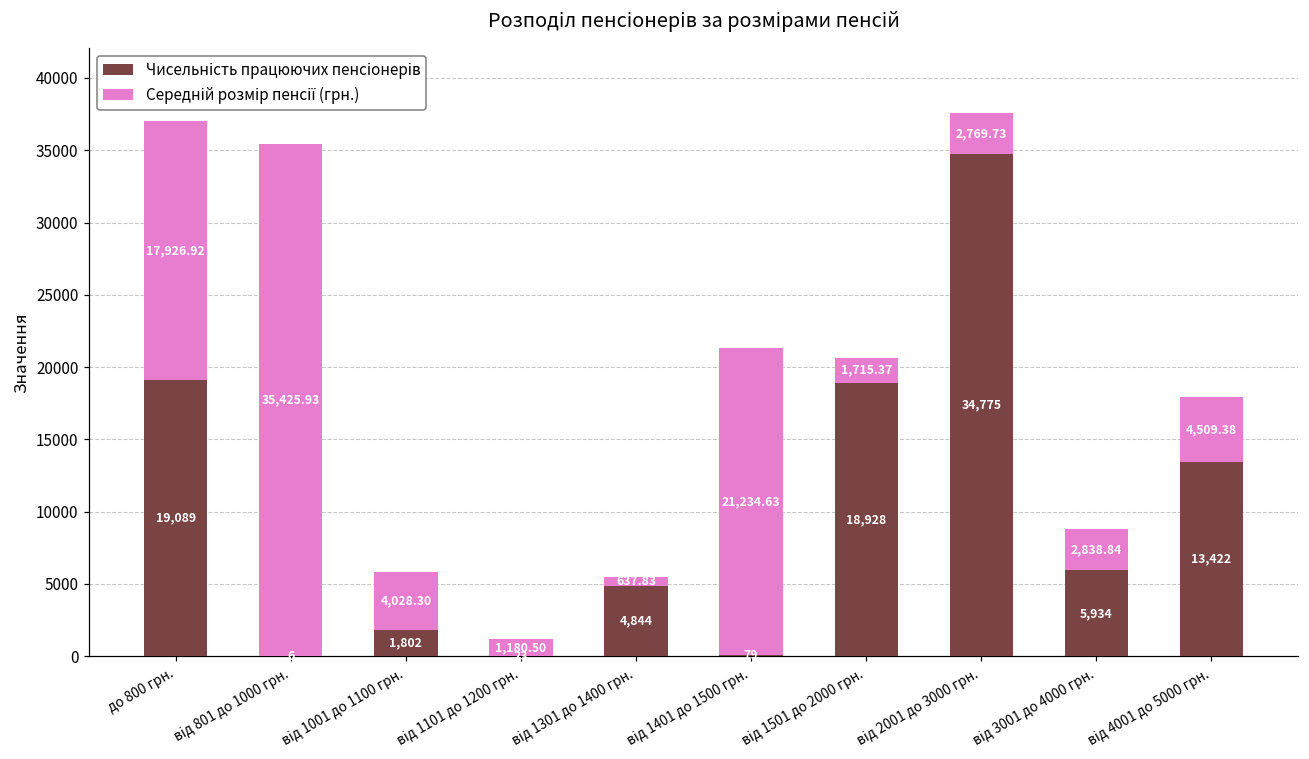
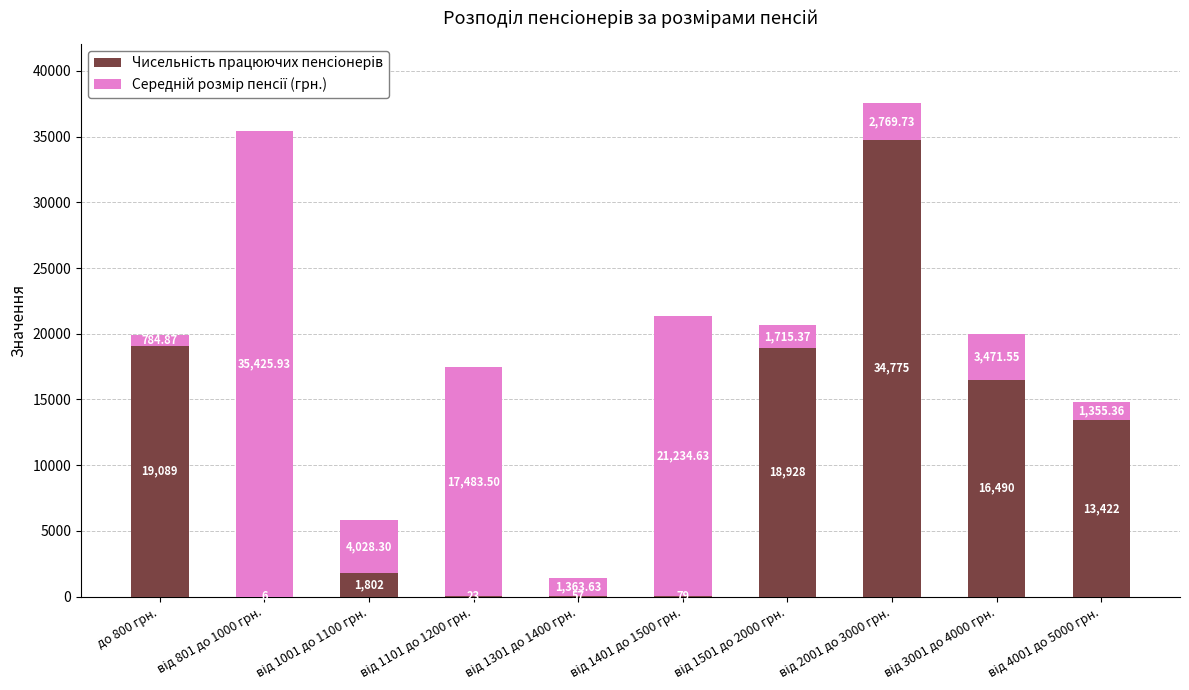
  {
    "Чисельність працюючих пенсіонерів": {
      "до 800 грн.": "19,089",
      "від 1001 до 1100 грн.": "1,802",
      "від 1101 до 1200 грн.": "23",
-     "від 1301 до 1400 грн.": "4,844",
+     "від 1301 до 1400 грн.": "57",
      "від 1401 до 1500 грн.": "79",
      "від 1501 до 2000 грн.": "18,928",
      "від 2001 до 3000 грн.": "34,775",
-     "від 3001 до 4000 грн.": "5,934",
+     "від 3001 до 4000 грн.": "16,490",
      "від 4001 до 5000 грн.": "13,422"
    },
    "Середній розмір пенсії (грн.)": {
-     "до 800 грн.": "17,926.92",
+     "до 800 грн.": "784.87",
      "від 801 до 1000 грн.": "35,425.93",
      "від 1001 до 1100 грн.": "4,028.30",
-     "від 1101 до 1200 грн.": "1,180.50",
-     "від 1301 до 1400 грн.": "637.83",
+     "від 1101 до 1200 грн.": "17,483.50",
+     "від 1301 до 1400 грн.": "1,363.63",
      "від 1401 до 1500 грн.": "21,234.63",
      "від 1501 до 2000 грн.": "1,715.37",
      "від 2001 до 3000 грн.": "2,769.73",
-     "від 3001 до 4000 грн.": "2,838.84",
-     "від 4001 до 5000 грн.": "4,509.38"
+     "від 3001 до 4000 грн.": "3,471.55",
+     "від 4001 до 5000 грн.": "1,355.36"
    }
  }
